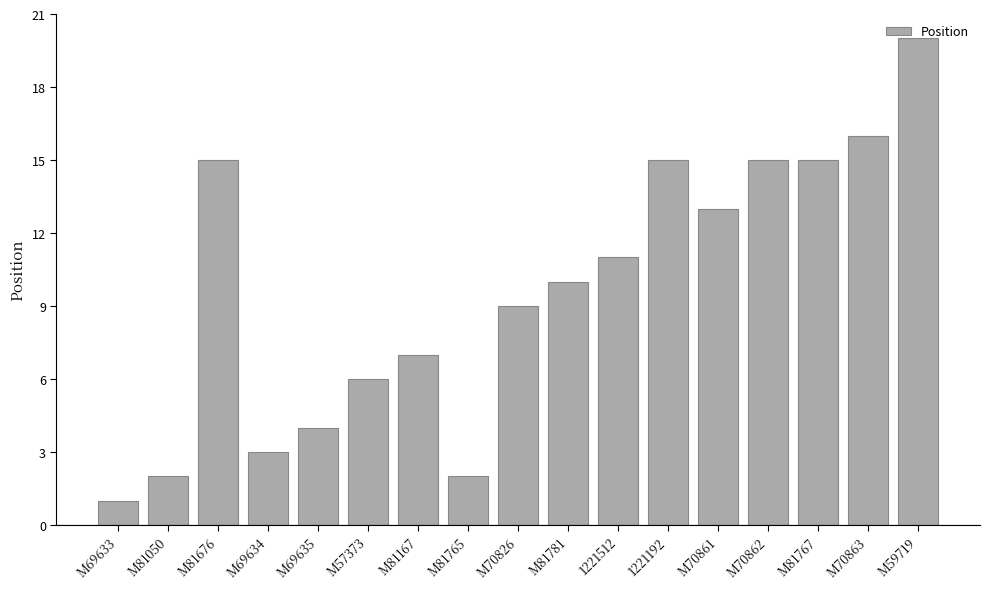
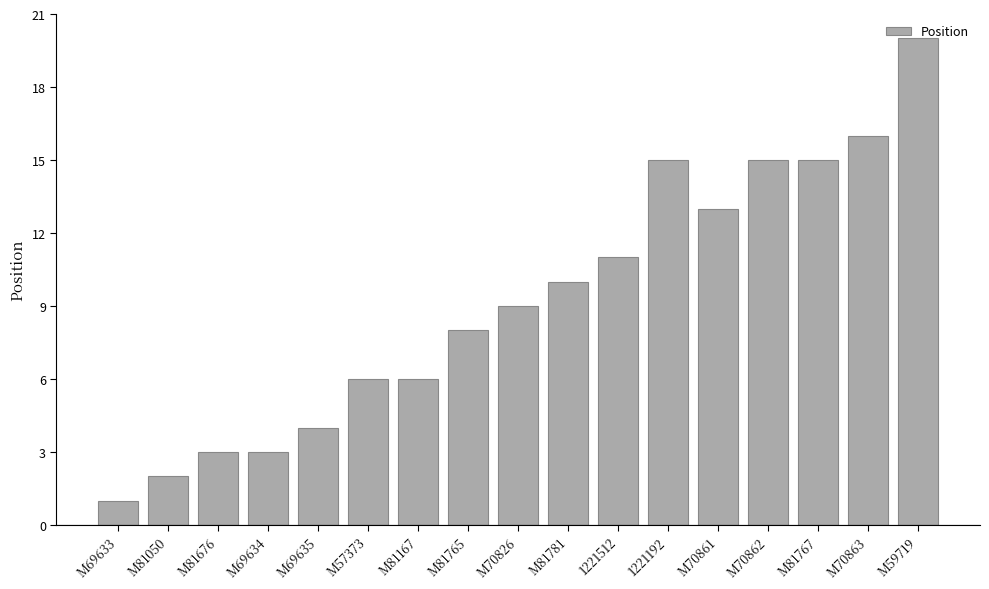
  {
    "M69633": 1,
    "M81050": 2,
-   "M81676": 15,
+   "M81676": 3,
    "M69634": 3,
    "M69635": 4,
    "M57373": 6,
-   "M81167": 7,
-   "M81765": 2,
+   "M81167": 6,
+   "M81765": 8,
    "M70826": 9,
    "M81781": 10,
    "1221512": 11,
    "1221192": 15,
    "M70861": 13,
    "M70862": 15,
    "M81767": 15,
    "M70863": 16,
    "M59719": 20
  }
